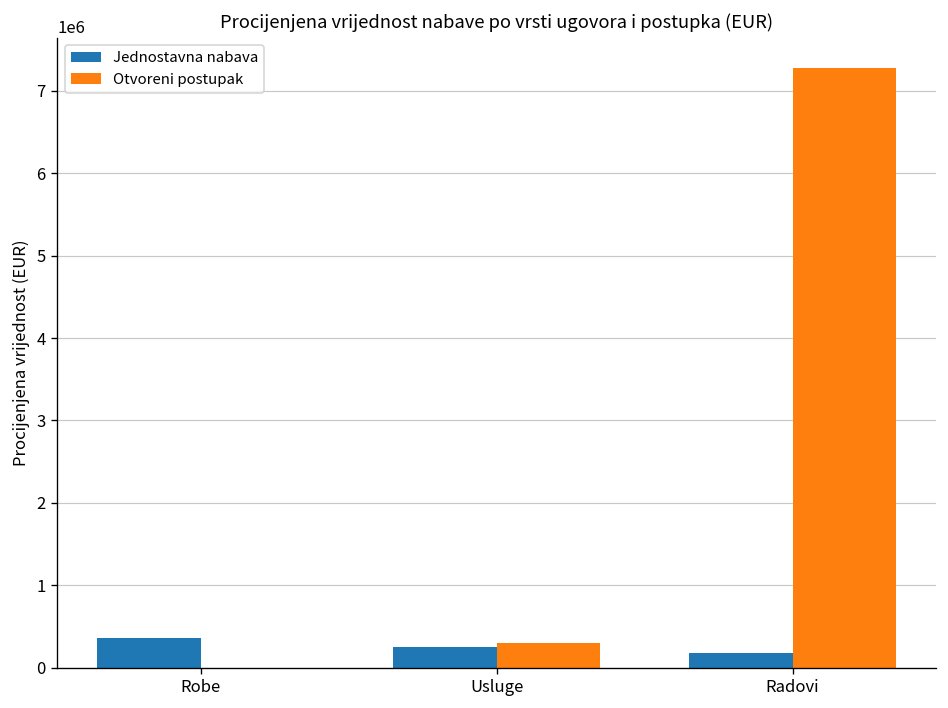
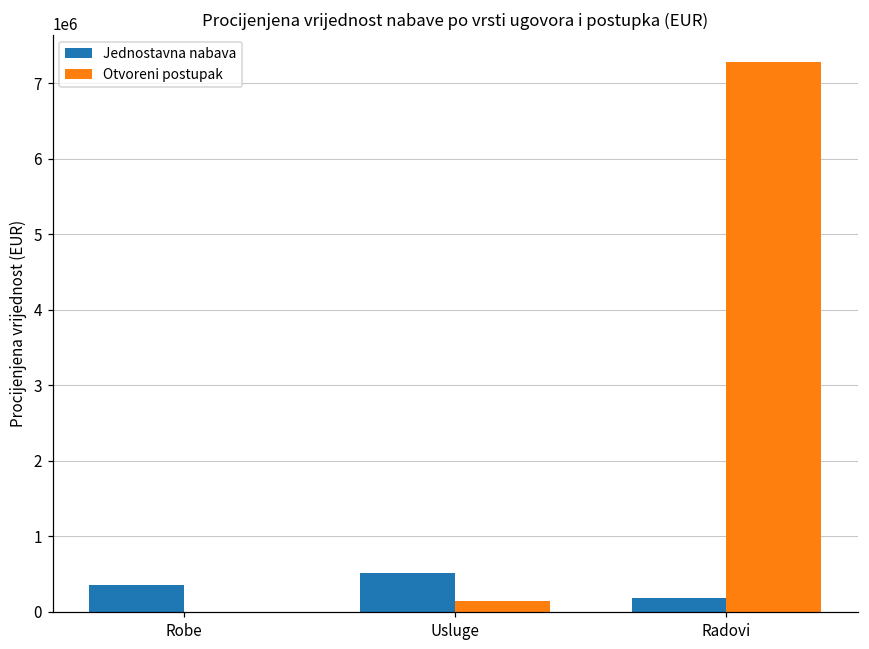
  {
    "Jednostavna nabava": {
      "Robe": 400000,
-     "Usluge": 200000,
+     "Usluge": 500000,
      "Radovi": 200000
    },
    "Otvoreni postupak": {
      "Robe": 0,
-     "Usluge": 300000,
+     "Usluge": 200000,
      "Radovi": 7300000
    }
  }
